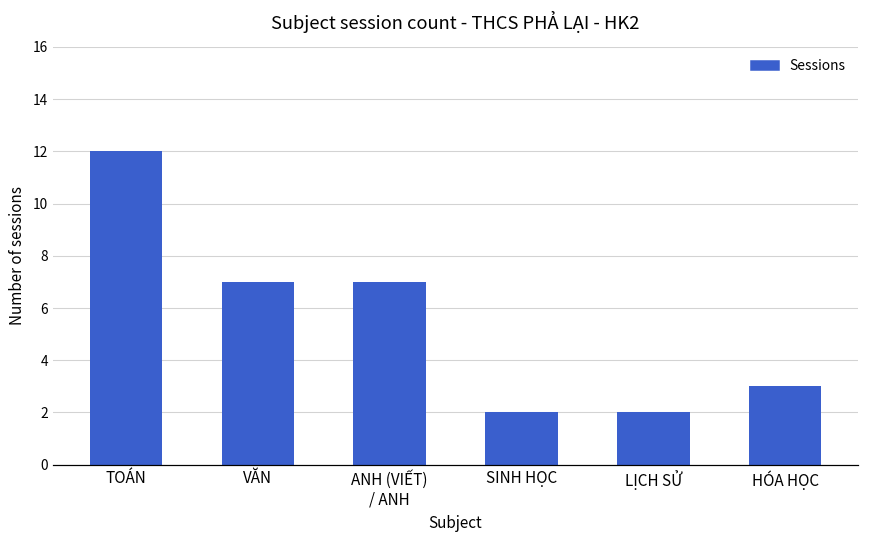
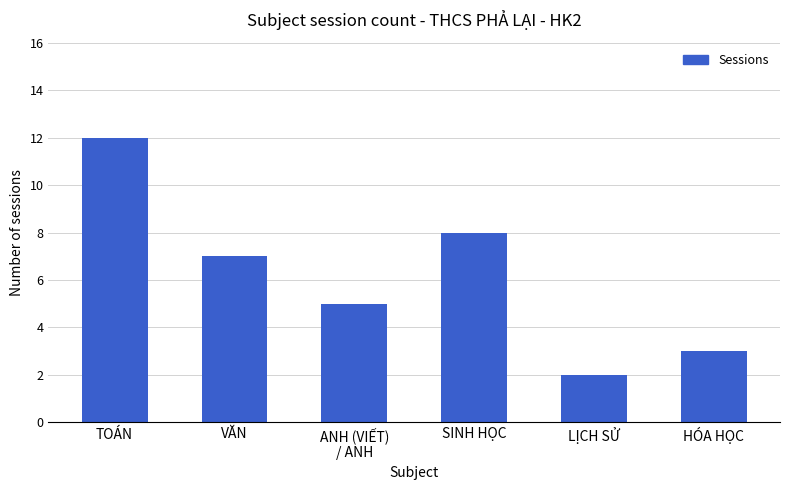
  {
    "TOÁN": 12,
    "VĂN": 7,
-   "ANH (VIẾT) / ANH": 7,
-   "SINH HỌC": 2,
+   "ANH (VIẾT) / ANH": 5,
+   "SINH HỌC": 8,
    "LỊCH SỬ": 2,
    "HÓA HỌC": 3
  }
